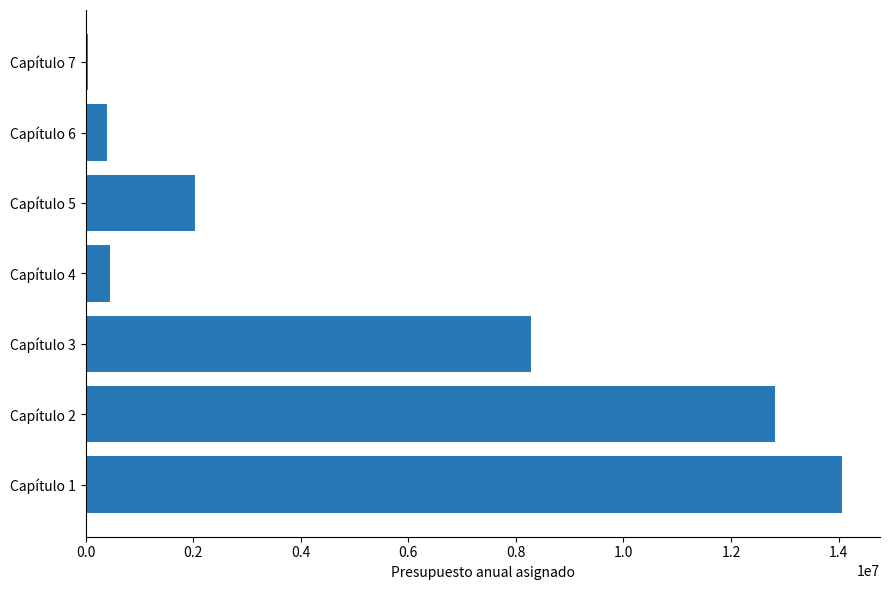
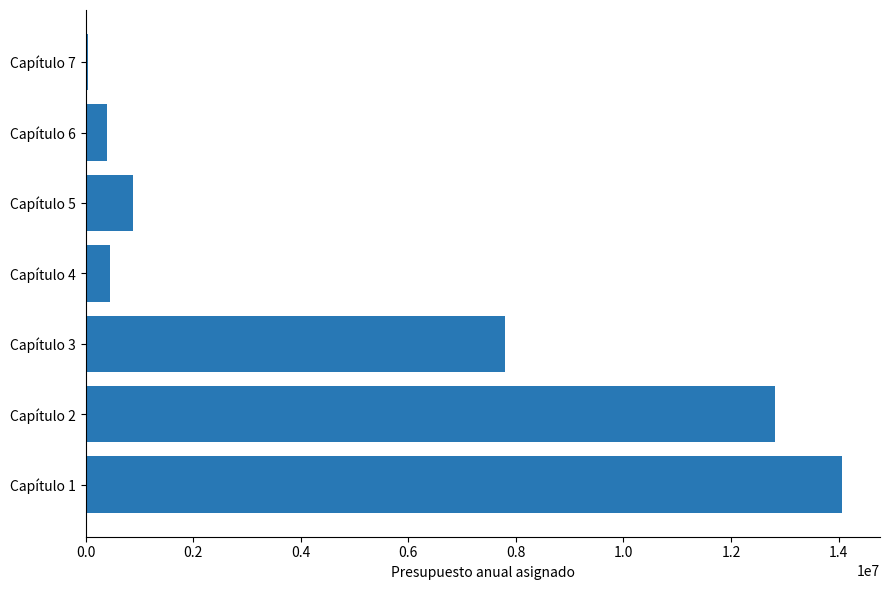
  {
    "Capítulo 6": 400000,
-   "Capítulo 5": 2000000,
+   "Capítulo 5": 900000,
    "Capítulo 4": 500000,
-   "Capítulo 3": 8300000,
+   "Capítulo 3": 7800000,
    "Capítulo 2": 12800000,
    "Capítulo 1": 14100000
  }
